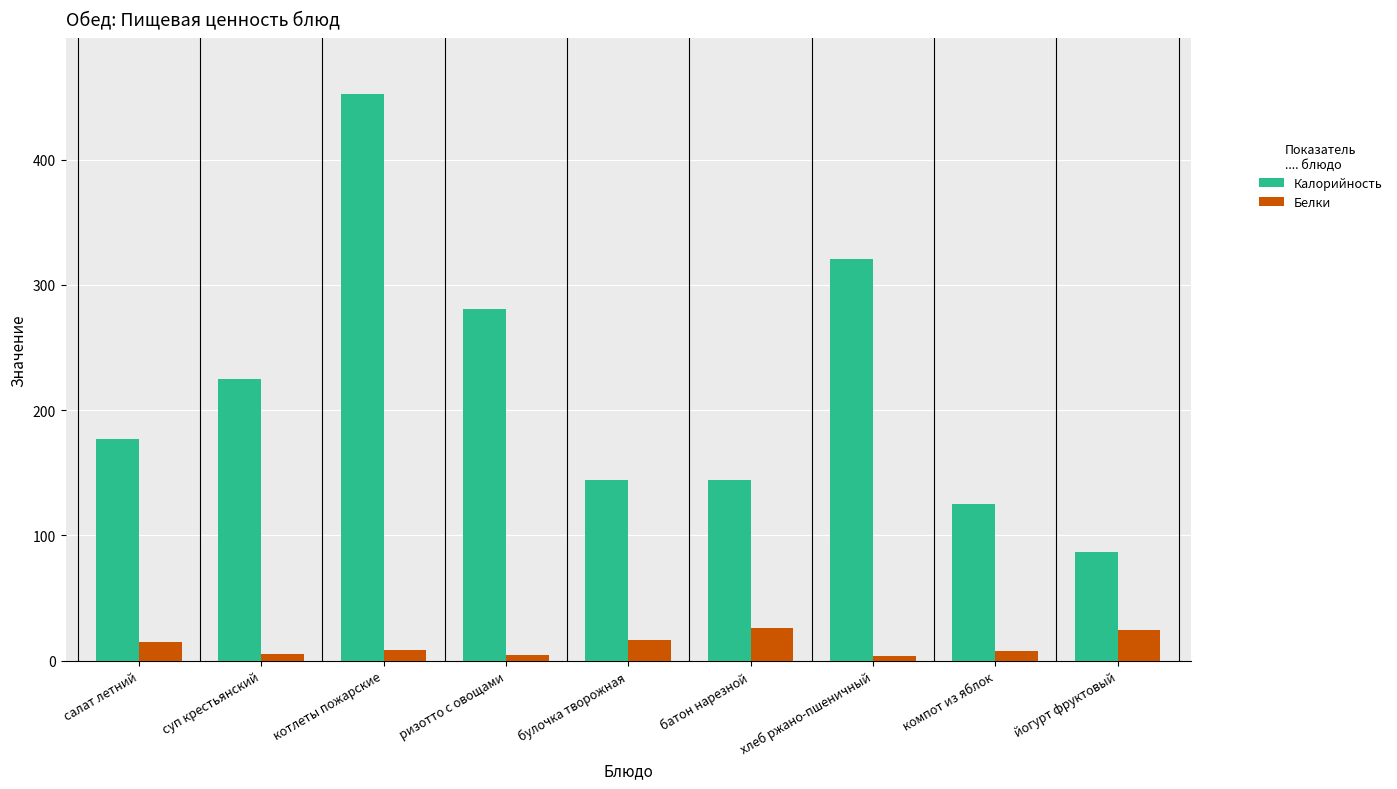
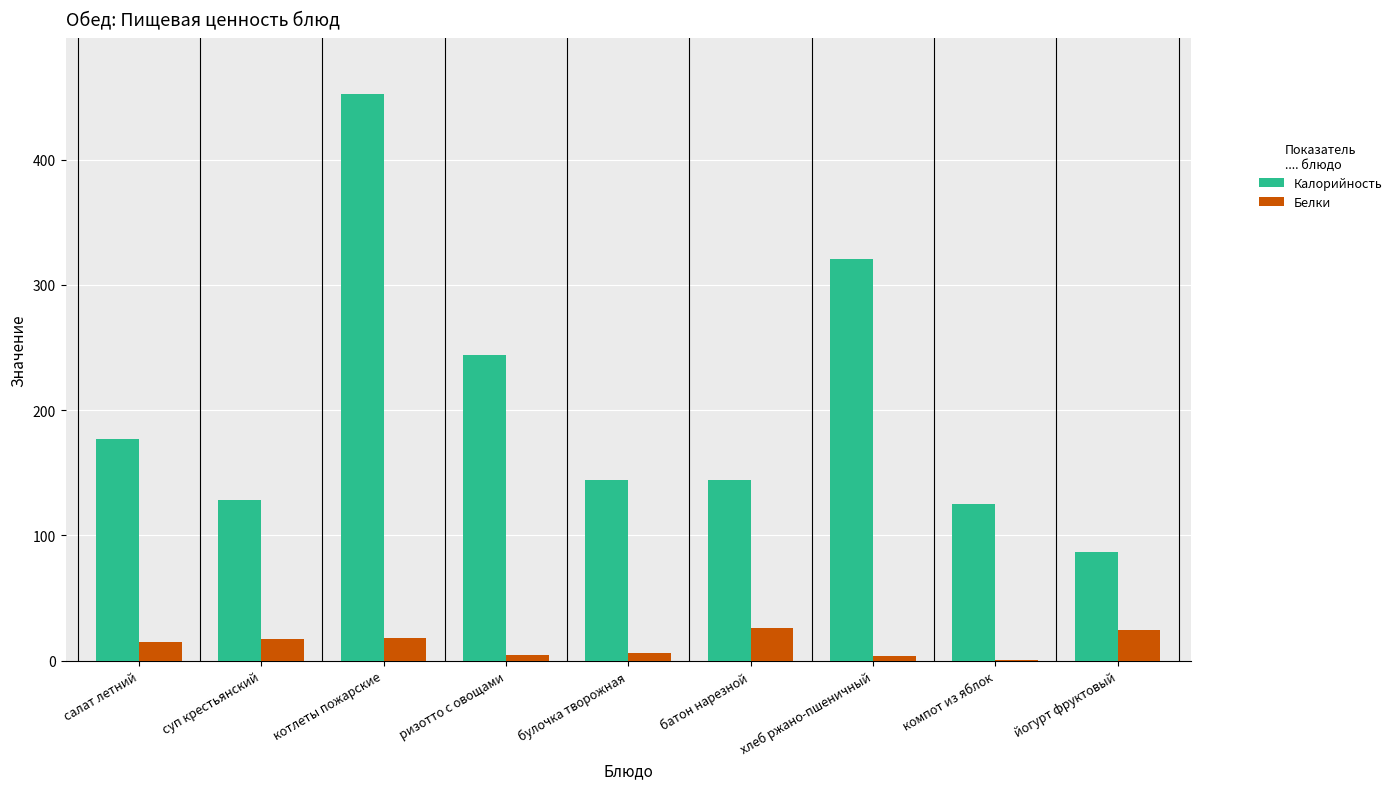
  {
    "Калорийность": {
      "салат летний": 177,
-     "суп крестьянский": 225,
+     "суп крестьянский": 128,
      "котлеты пожарские": 452,
-     "ризотто с овощами": 281,
+     "ризотто с овощами": 244,
      "булочка творожная": 144,
      "батон нарезной": 144,
      "хлеб ржано-пшеничный": 321,
      "компот из яблок": 125,
      "йогурт фруктовый": 87
    },
    "Белки": {
      "салат летний": 15,
-     "суп крестьянский": 5,
-     "котлеты пожарские": 9,
+     "суп крестьянский": 18,
+     "котлеты пожарские": 18,
      "ризотто с овощами": 4,
-     "булочка творожная": 17,
+     "булочка творожная": 6,
      "батон нарезной": 26,
      "хлеб ржано-пшеничный": 4,
-     "компот из яблок": 8,
+     "компот из яблок": 0,
      "йогурт фруктовый": 25
    }
  }
